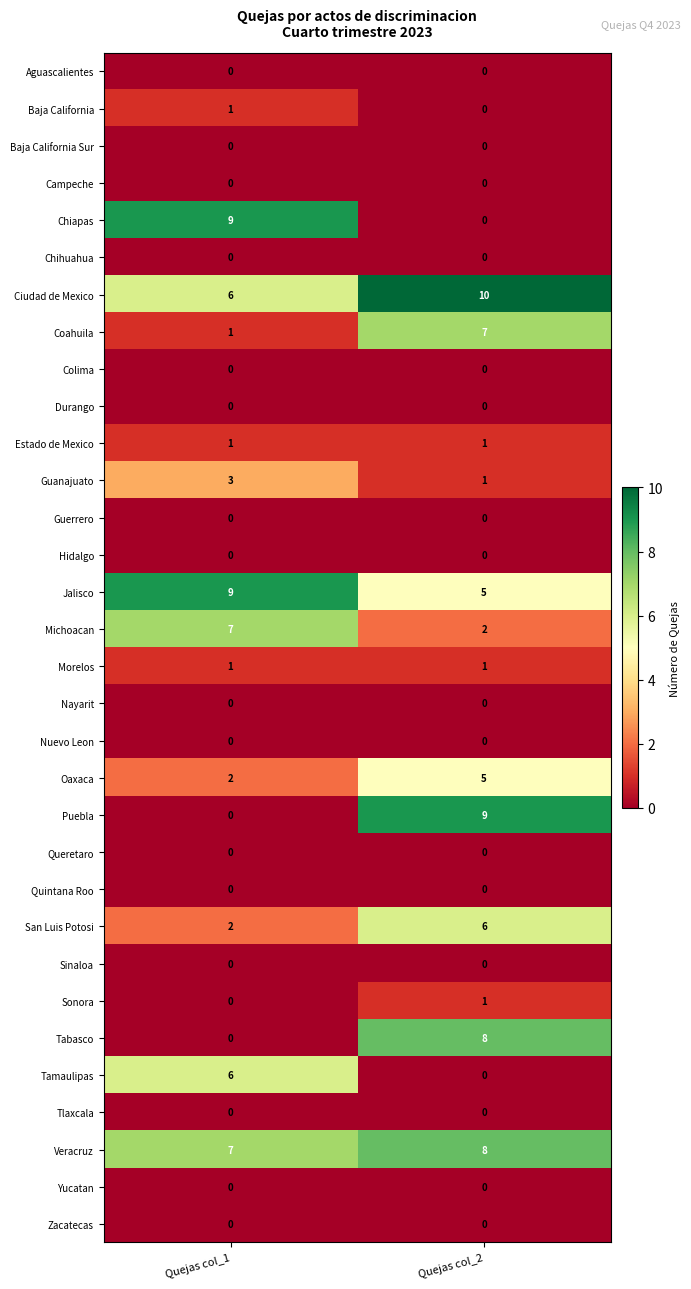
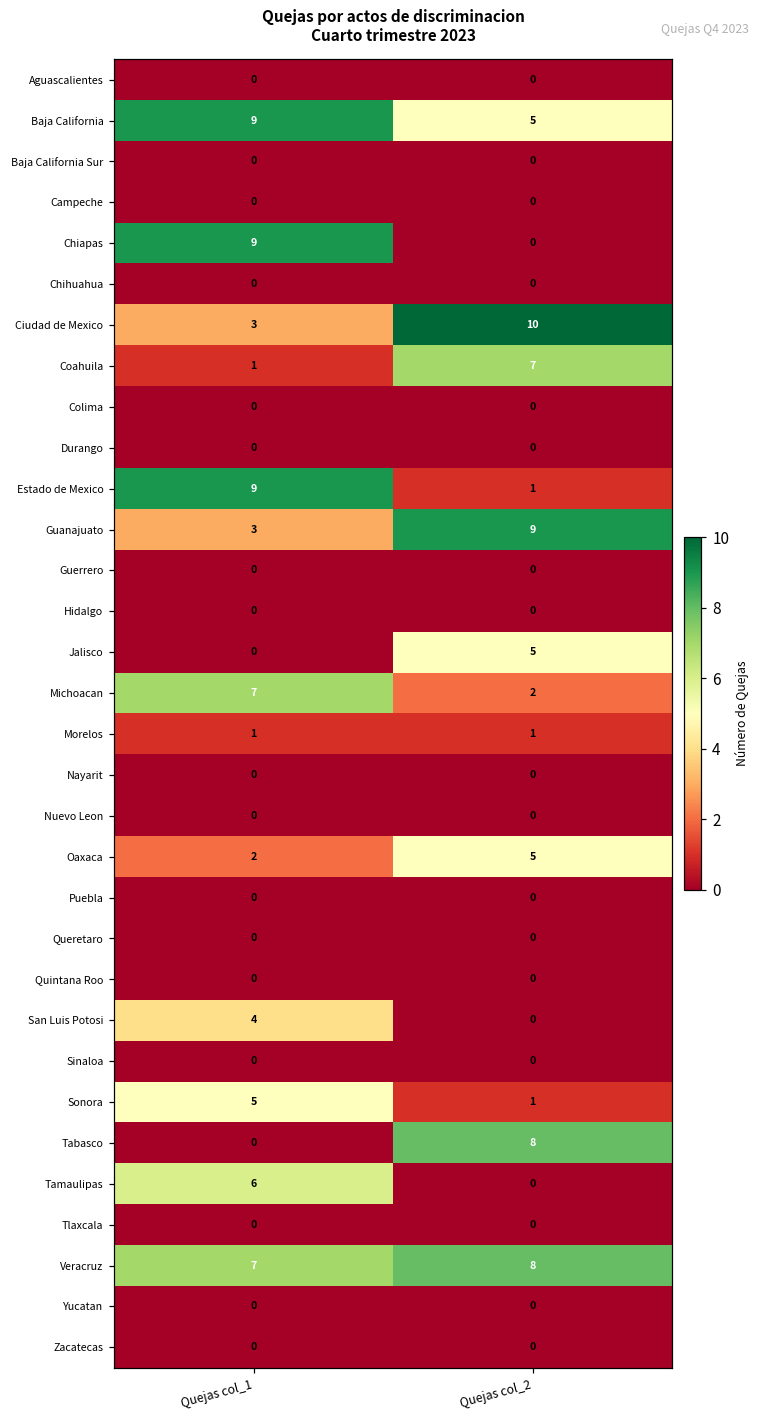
  {
    "Aguascalientes": {
      "Quejas col_1": 0,
      "Quejas col_2": 0
    },
    "Baja California": {
-     "Quejas col_1": 1,
-     "Quejas col_2": 0
+     "Quejas col_1": 9,
+     "Quejas col_2": 5
    },
    "Baja California Sur": {
      "Quejas col_1": 0,
      "Quejas col_2": 0
    },
    "Campeche": {
      "Quejas col_1": 0,
      "Quejas col_2": 0
    },
    "Chiapas": {
      "Quejas col_1": 9,
      "Quejas col_2": 0
    },
    "Chihuahua": {
      "Quejas col_1": 0,
      "Quejas col_2": 0
    },
    "Ciudad de Mexico": {
-     "Quejas col_1": 6,
+     "Quejas col_1": 3,
      "Quejas col_2": 10
    },
    "Coahuila": {
      "Quejas col_1": 1,
      "Quejas col_2": 7
    },
    "Colima": {
      "Quejas col_1": 0,
      "Quejas col_2": 0
    },
    "Durango": {
      "Quejas col_1": 0,
      "Quejas col_2": 0
    },
    "Estado de Mexico": {
-     "Quejas col_1": 1,
+     "Quejas col_1": 9,
      "Quejas col_2": 1
    },
    "Guanajuato": {
      "Quejas col_1": 3,
-     "Quejas col_2": 1
+     "Quejas col_2": 9
    },
    "Guerrero": {
      "Quejas col_1": 0,
      "Quejas col_2": 0
    },
    "Hidalgo": {
      "Quejas col_1": 0,
      "Quejas col_2": 0
    },
    "Jalisco": {
-     "Quejas col_1": 9,
+     "Quejas col_1": 0,
      "Quejas col_2": 5
    },
    "Michoacan": {
      "Quejas col_1": 7,
      "Quejas col_2": 2
    },
    "Morelos": {
      "Quejas col_1": 1,
      "Quejas col_2": 1
    },
    "Nayarit": {
      "Quejas col_1": 0,
      "Quejas col_2": 0
    },
    "Nuevo Leon": {
      "Quejas col_1": 0,
      "Quejas col_2": 0
    },
    "Oaxaca": {
      "Quejas col_1": 2,
      "Quejas col_2": 5
    },
    "Puebla": {
      "Quejas col_1": 0,
-     "Quejas col_2": 9
+     "Quejas col_2": 0
    },
    "Queretaro": {
      "Quejas col_1": 0,
      "Quejas col_2": 0
    },
    "Quintana Roo": {
      "Quejas col_1": 0,
      "Quejas col_2": 0
    },
    "San Luis Potosi": {
-     "Quejas col_1": 2,
-     "Quejas col_2": 6
+     "Quejas col_1": 4,
+     "Quejas col_2": 0
    },
    "Sinaloa": {
      "Quejas col_1": 0,
      "Quejas col_2": 0
    },
    "Sonora": {
-     "Quejas col_1": 0,
+     "Quejas col_1": 5,
      "Quejas col_2": 1
    },
    "Tabasco": {
      "Quejas col_1": 0,
      "Quejas col_2": 8
    },
    "Tamaulipas": {
      "Quejas col_1": 6,
      "Quejas col_2": 0
    },
    "Tlaxcala": {
      "Quejas col_1": 0,
      "Quejas col_2": 0
    },
    "Veracruz": {
      "Quejas col_1": 7,
      "Quejas col_2": 8
    },
    "Yucatan": {
      "Quejas col_1": 0,
      "Quejas col_2": 0
    },
    "Zacatecas": {
      "Quejas col_1": 0,
      "Quejas col_2": 0
    }
  }
